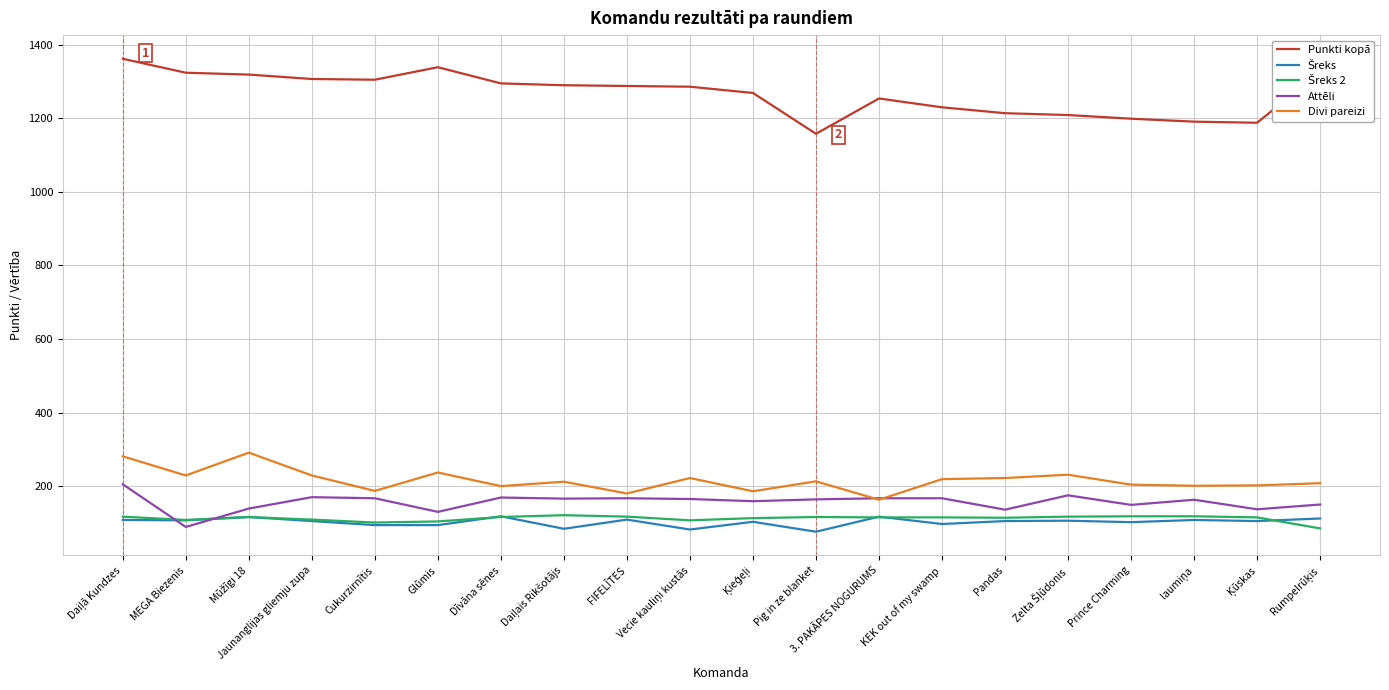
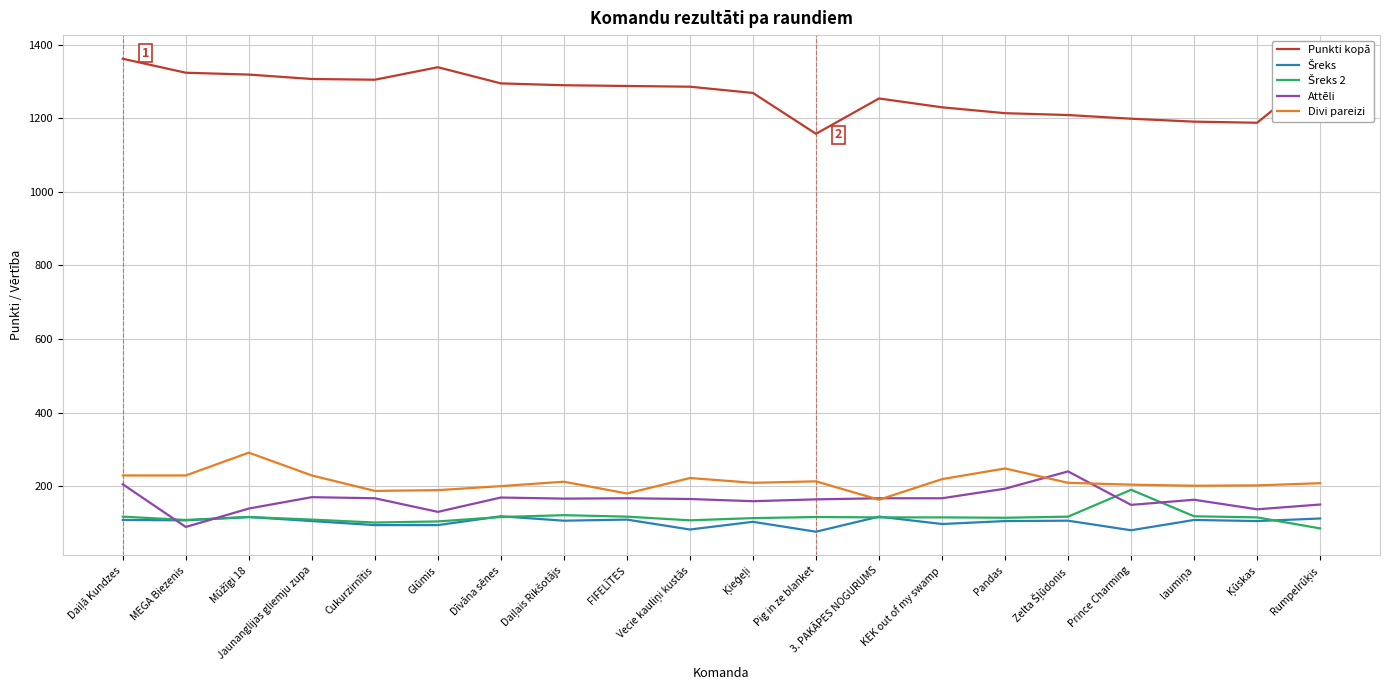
  {
    "Punkti kopā": {
      "MEGA Biezenis": 1320,
      "Mūžīgi 18": 1320,
      "Jaunanglijas gliemju zupa": 1310,
      "Cukurzirnītis": 1310,
      "Glūmis": 1340,
      "Dīvāna sēnes": 1300,
      "Daiļais Rikšotājs": 1290,
      "FIFELĪTES": 1290,
      "Vecie kauliņi kustās": 1290,
      "Ķieģeļi": 1270,
      "3. PAKĀPES NOGURUMS": 1250,
      "KEK out of my swamp": 1230,
      "Pandas": 1210,
      "Zelta Šļūdonis": 1210,
      "Prince Charming": 1200,
      "laumiņa": 1190,
      "Ķūskas": 1190
    },
    "Šreks": {
      "Daiļā Kundzes": 110,
      "Cukurzirnītis": 90,
      "Glūmis": 90,
-     "Daiļais Rikšotājs": 80,
+     "Daiļais Rikšotājs": 110,
      "FIFELĪTES": 110,
      "Vecie kauliņi kustās": 80,
      "Ķieģeļi": 100,
      "Pig in ze blanket": 80,
      "KEK out of my swamp": 100,
      "Pandas": 110,
      "Zelta Šļūdonis": 110,
-     "Prince Charming": 100,
+     "Prince Charming": 80,
      "laumiņa": 110,
      "Ķūskas": 110,
      "Rumpelrūķis": 110
    },
    "Šreks 2": {
      "Daiļā Kundzes": 120,
      "Cukurzirnītis": 100,
      "Glūmis": 100,
      "Daiļais Rikšotājs": 120,
      "FIFELĪTES": 120,
      "Vecie kauliņi kustās": 110,
      "Ķieģeļi": 110,
      "Pig in ze blanket": 120,
      "KEK out of my swamp": 120,
      "Pandas": 110,
      "Zelta Šļūdonis": 120,
-     "Prince Charming": 120,
+     "Prince Charming": 190,
      "laumiņa": 120,
      "Ķūskas": 120,
      "Rumpelrūķis": 90
    },
    "Attēli": {
      "Daiļā Kundzes": 210,
      "MEGA Biezenis": 90,
      "Mūžīgi 18": 140,
      "Jaunanglijas gliemju zupa": 170,
      "Cukurzirnītis": 170,
      "Glūmis": 130,
      "Dīvāna sēnes": 170,
      "Daiļais Rikšotājs": 170,
      "FIFELĪTES": 170,
      "Vecie kauliņi kustās": 170,
      "Ķieģeļi": 160,
      "Pig in ze blanket": 160,
      "KEK out of my swamp": 170,
-     "Pandas": 140,
-     "Zelta Šļūdonis": 180,
+     "Pandas": 190,
+     "Zelta Šļūdonis": 240,
      "Prince Charming": 150,
      "laumiņa": 160,
      "Ķūskas": 140,
      "Rumpelrūķis": 150
    },
    "Divi pareizi": {
-     "Daiļā Kundzes": 280,
+     "Daiļā Kundzes": 230,
      "MEGA Biezenis": 230,
      "Mūžīgi 18": 290,
      "Jaunanglijas gliemju zupa": 230,
      "Cukurzirnītis": 190,
-     "Glūmis": 240,
+     "Glūmis": 190,
      "Dīvāna sēnes": 200,
      "Daiļais Rikšotājs": 210,
      "FIFELĪTES": 180,
      "Vecie kauliņi kustās": 220,
-     "Ķieģeļi": 190,
+     "Ķieģeļi": 210,
      "Pig in ze blanket": 210,
      "KEK out of my swamp": 220,
-     "Pandas": 220,
-     "Zelta Šļūdonis": 230,
+     "Pandas": 250,
+     "Zelta Šļūdonis": 210,
      "Prince Charming": 200,
      "laumiņa": 200,
      "Ķūskas": 200,
      "Rumpelrūķis": 210
    }
  }
